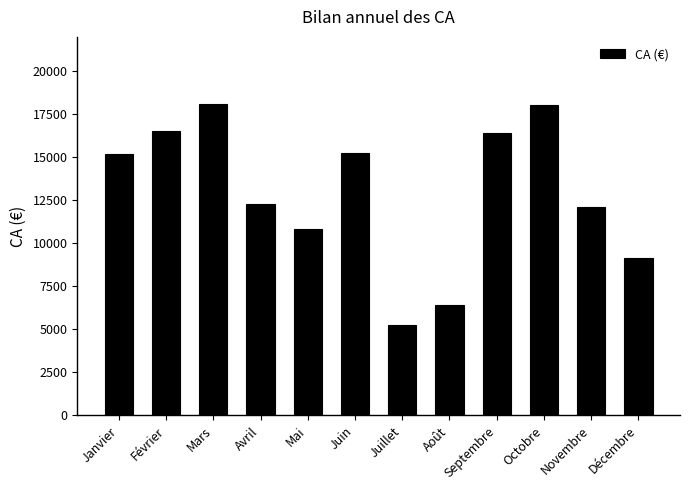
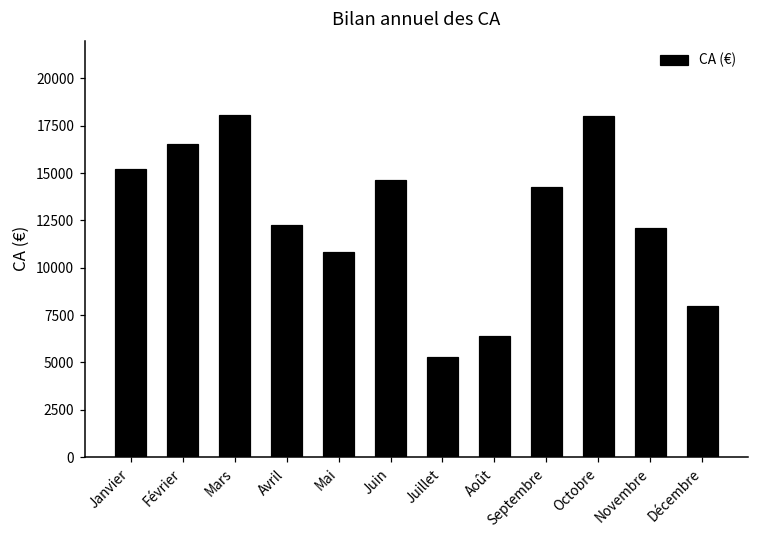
  {
    "Janvier": 15200,
    "Février": 16500,
    "Mars": 18100,
    "Avril": 12300,
    "Mai": 10800,
-   "Juin": 15200,
+   "Juin": 14600,
    "Juillet": 5300,
    "Août": 6400,
-   "Septembre": 16400,
+   "Septembre": 14300,
    "Octobre": 18000,
    "Novembre": 12100,
-   "Décembre": 9100
+   "Décembre": 8000
  }
